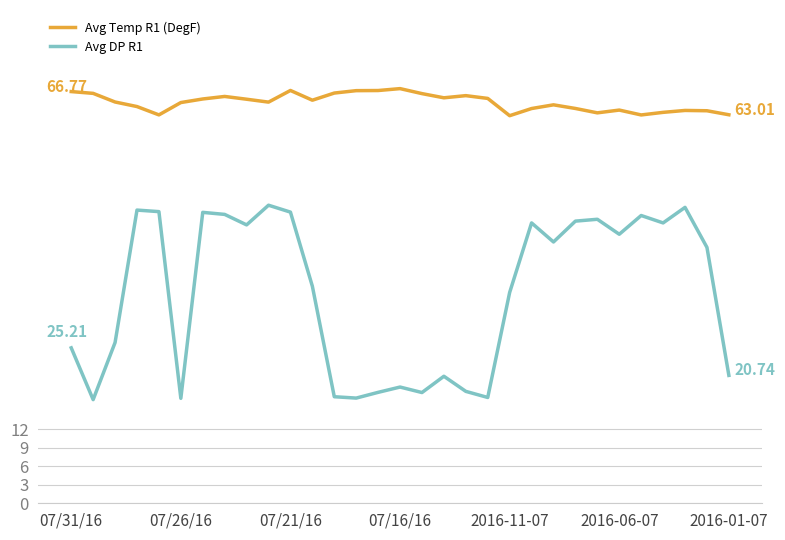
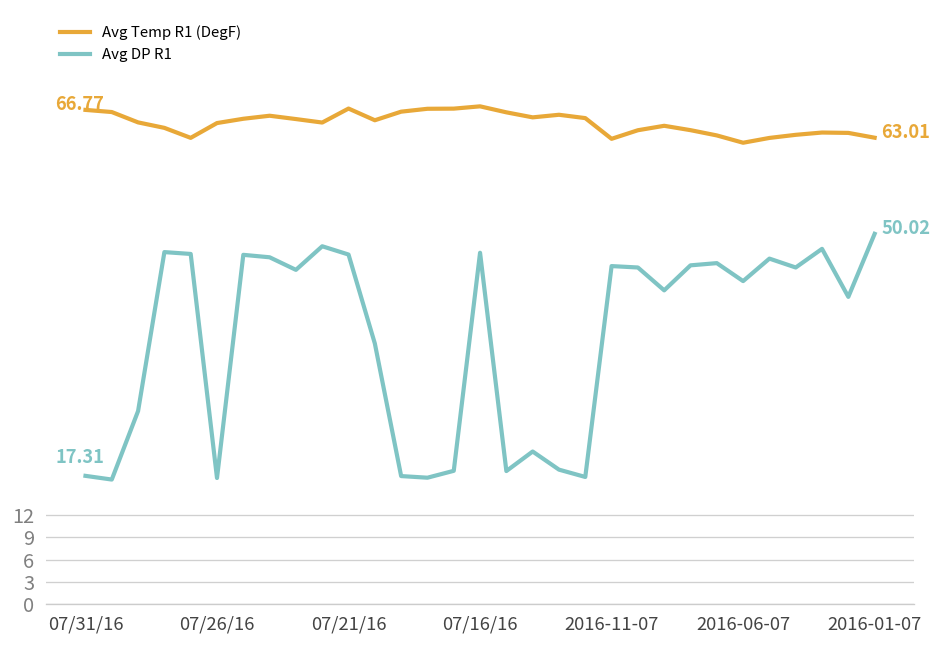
  {
    "Avg Temp R1 (DegF)": {
      "07/26/16": 65,
      "07/21/16": 67,
      "07/16/16": 67,
      "2016-11-07": 63,
-     "2016-06-07": 64
+     "2016-06-07": 62
    },
    "Avg DP R1": {
-     "07/31/16": 25.21,
-     "07/16/16": 19,
-     "2016-11-07": 34,
-     "2016-01-07": 20.74
+     "07/31/16": 17.31,
+     "07/16/16": 47,
+     "2016-11-07": 46,
+     "2016-01-07": 50.02
    }
  }
